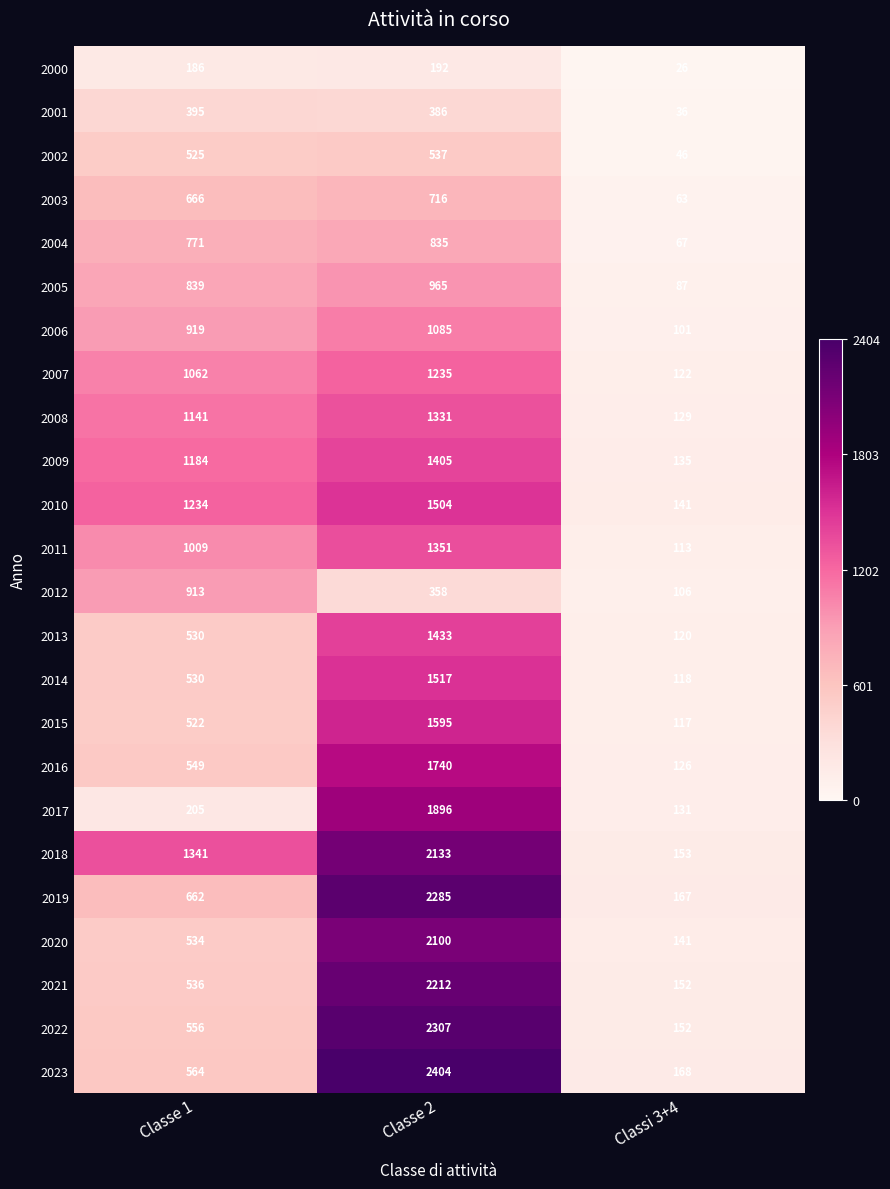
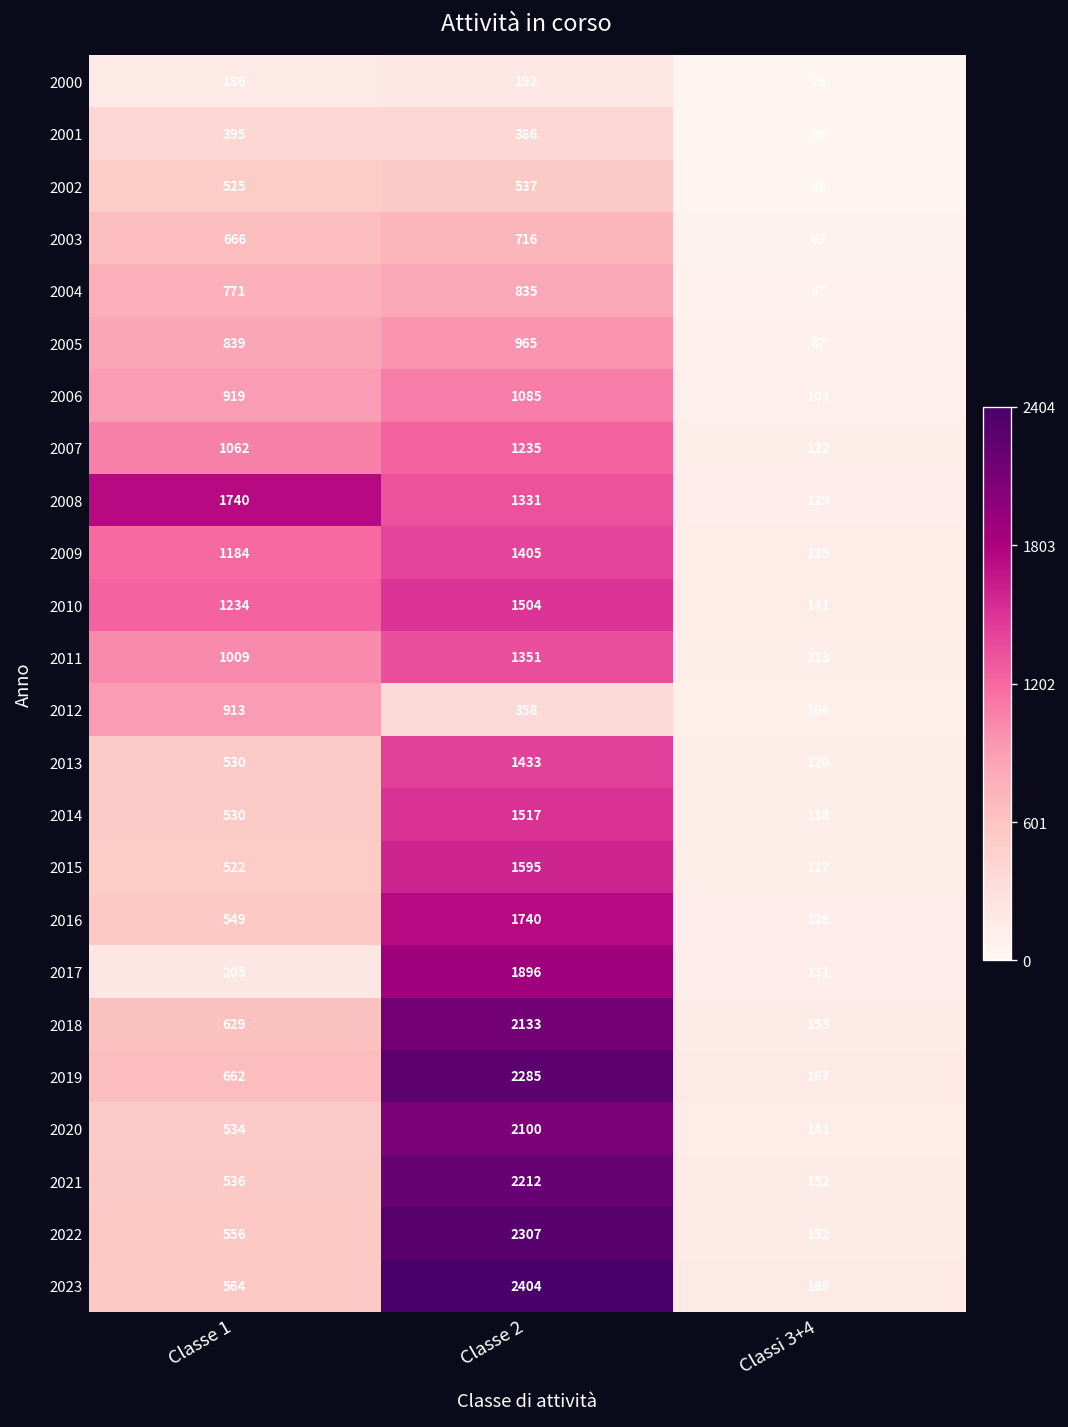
  {
    "2002": {
      "Classe 1": 525,
      "Classe 2": 537
    },
    "2003": {
      "Classe 1": 666,
      "Classe 2": 716
    },
    "2004": {
      "Classe 1": 771,
      "Classe 2": 835
    },
    "2005": {
      "Classe 1": 839,
      "Classe 2": 965
    },
    "2006": {
      "Classe 1": 919,
      "Classe 2": 1085
    },
    "2007": {
      "Classe 1": 1062,
      "Classe 2": 1235
    },
    "2008": {
-     "Classe 1": 1141,
+     "Classe 1": 1740,
      "Classe 2": 1331
    },
    "2009": {
      "Classe 1": 1184,
      "Classe 2": 1405
    },
    "2010": {
      "Classe 1": 1234,
      "Classe 2": 1504
    },
    "2011": {
      "Classe 1": 1009,
      "Classe 2": 1351
    },
    "2012": {
      "Classe 1": 913
    },
    "2013": {
      "Classe 1": 530,
      "Classe 2": 1433
    },
    "2014": {
      "Classe 1": 530,
      "Classe 2": 1517
    },
    "2015": {
      "Classe 1": 522,
      "Classe 2": 1595
    },
    "2016": {
      "Classe 1": 549,
      "Classe 2": 1740
    },
    "2017": {
      "Classe 2": 1896
    },
    "2018": {
-     "Classe 1": 1341,
+     "Classe 1": 629,
      "Classe 2": 2133
    },
    "2019": {
      "Classe 1": 662,
      "Classe 2": 2285
    },
    "2020": {
      "Classe 1": 534,
      "Classe 2": 2100
    },
    "2021": {
      "Classe 1": 536,
      "Classe 2": 2212
    },
    "2022": {
      "Classe 1": 556,
      "Classe 2": 2307
    },
    "2023": {
      "Classe 1": 564,
      "Classe 2": 2404
    }
  }
